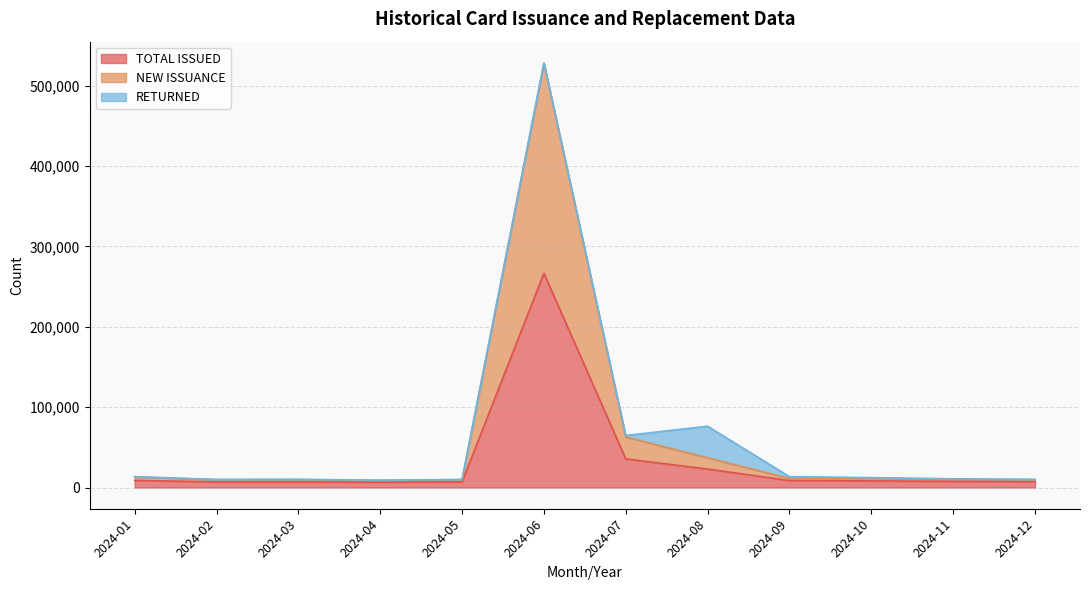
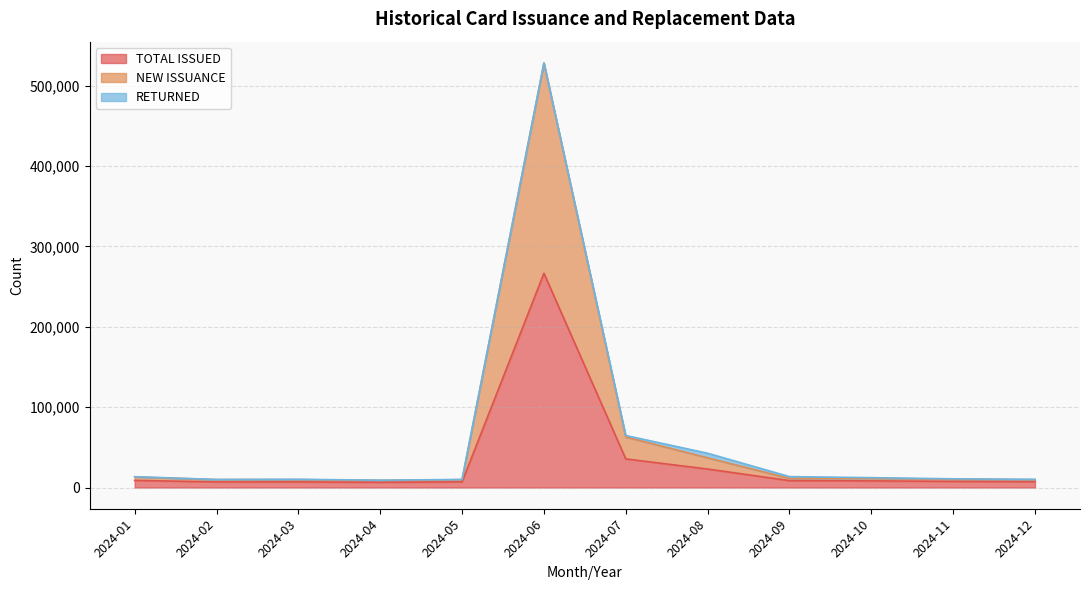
  {
    "RETURNED": {
-     "2024-08": "40,000"
+     "2024-08": "10,000"
    }
  }
